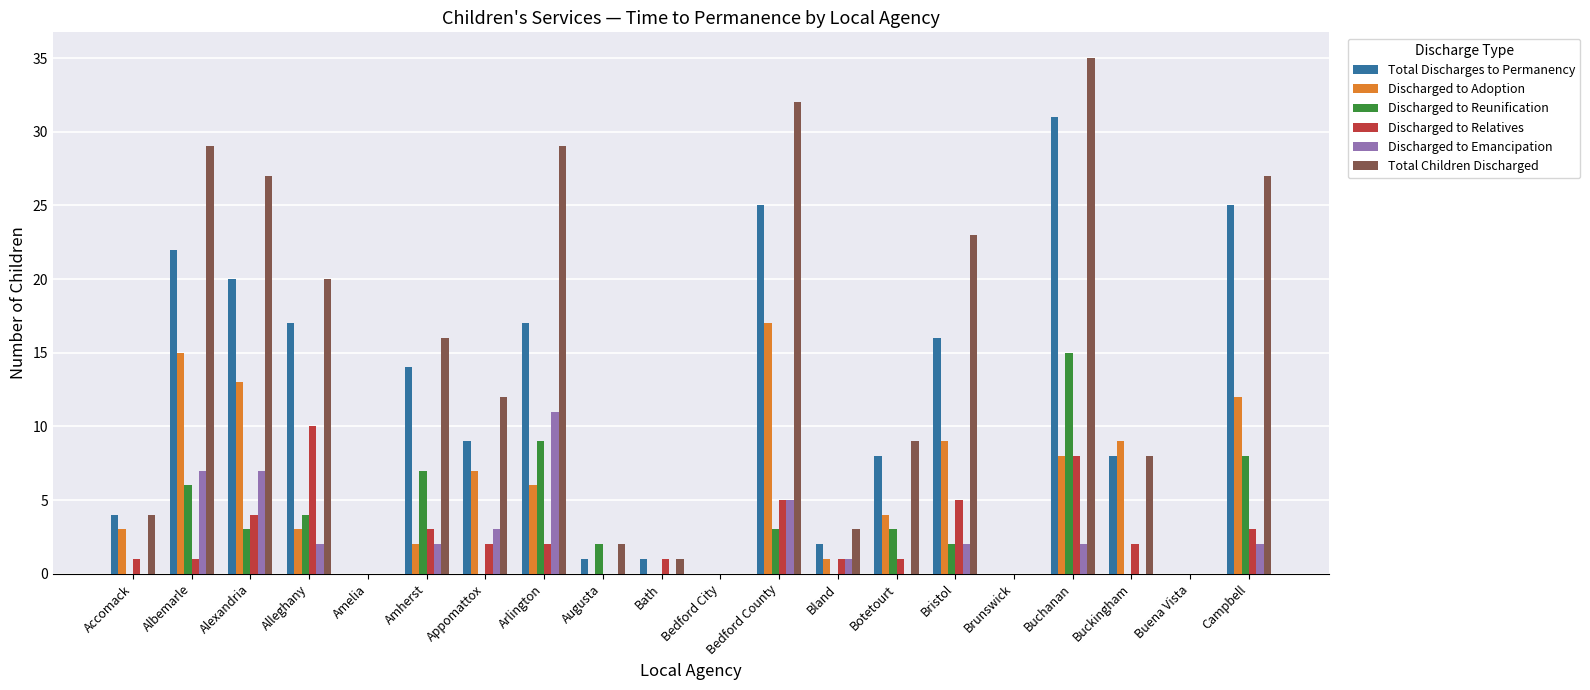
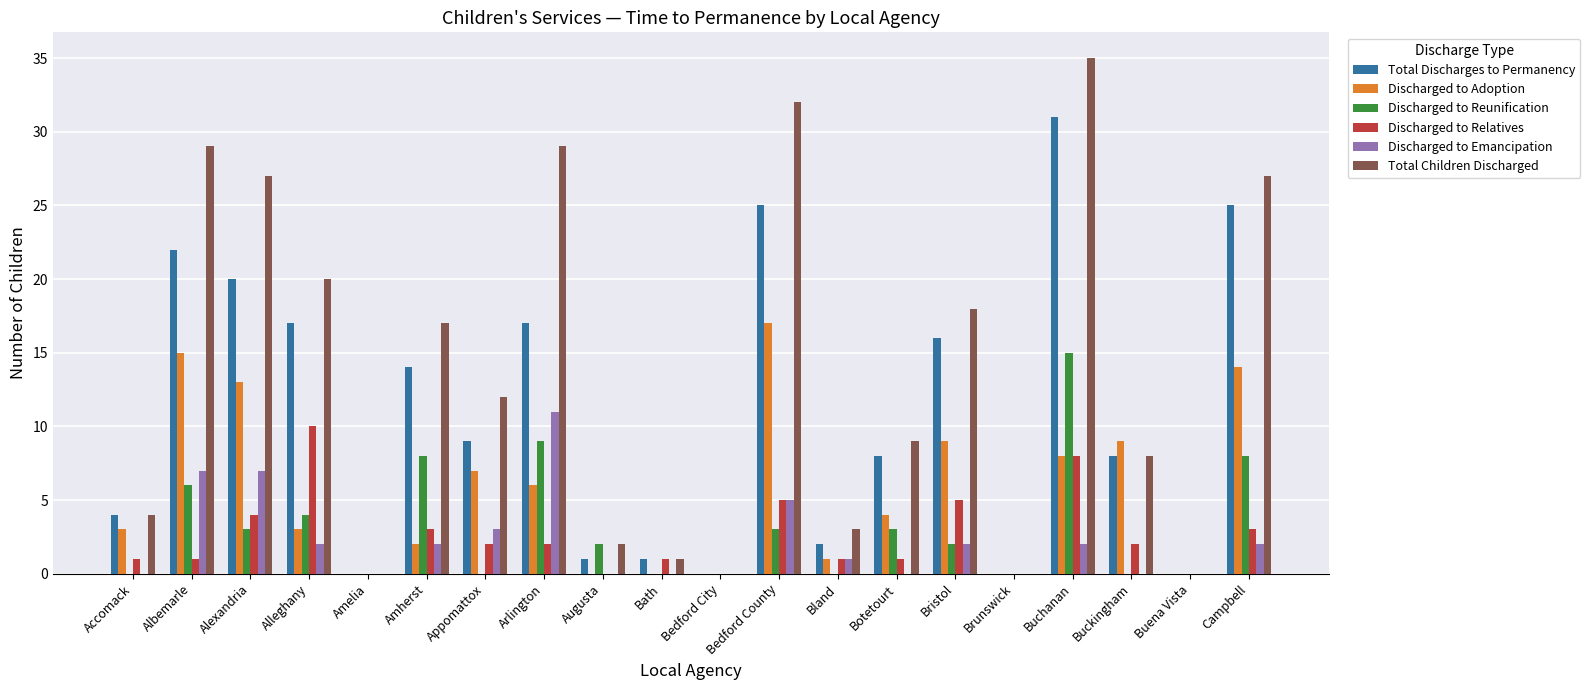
  {
    "Total Discharges to Permanency": {
      "Accomack": 4,
      "Albemarle": 22,
      "Alexandria": 20,
      "Alleghany": 17,
      "Amelia": 0,
      "Amherst": 14,
      "Appomattox": 9,
      "Arlington": 17,
      "Augusta": 1,
      "Bath": 1,
      "Bedford City": 0,
      "Bedford County": 25,
      "Bland": 2,
      "Botetourt": 8,
      "Bristol": 16,
      "Brunswick": 0,
      "Buchanan": 31,
      "Buckingham": 8,
      "Buena Vista": 0,
      "Campbell": 25
    },
    "Discharged to Adoption": {
      "Accomack": 3,
      "Albemarle": 15,
      "Alexandria": 13,
      "Alleghany": 3,
      "Amelia": 0,
      "Amherst": 2,
      "Appomattox": 7,
      "Arlington": 6,
      "Augusta": 0,
      "Bath": 0,
      "Bedford City": 0,
      "Bedford County": 17,
      "Bland": 1,
      "Botetourt": 4,
      "Bristol": 9,
      "Brunswick": 0,
      "Buchanan": 8,
      "Buckingham": 9,
      "Buena Vista": 0,
-     "Campbell": 12
+     "Campbell": 14
    },
    "Discharged to Reunification": {
      "Accomack": 0,
      "Albemarle": 6,
      "Alexandria": 3,
      "Alleghany": 4,
      "Amelia": 0,
-     "Amherst": 7,
+     "Amherst": 8,
      "Appomattox": 0,
      "Arlington": 9,
      "Augusta": 2,
      "Bath": 0,
      "Bedford City": 0,
      "Bedford County": 3,
      "Bland": 0,
      "Botetourt": 3,
      "Bristol": 2,
      "Brunswick": 0,
      "Buchanan": 15,
      "Buckingham": 0,
      "Buena Vista": 0,
      "Campbell": 8
    },
    "Discharged to Relatives": {
      "Accomack": 1,
      "Albemarle": 1,
      "Alexandria": 4,
      "Alleghany": 10,
      "Amelia": 0,
      "Amherst": 3,
      "Appomattox": 2,
      "Arlington": 2,
      "Augusta": 0,
      "Bath": 1,
      "Bedford City": 0,
      "Bedford County": 5,
      "Bland": 1,
      "Botetourt": 1,
      "Bristol": 5,
      "Brunswick": 0,
      "Buchanan": 8,
      "Buckingham": 2,
      "Buena Vista": 0,
      "Campbell": 3
    },
    "Discharged to Emancipation": {
      "Accomack": 0,
      "Albemarle": 7,
      "Alexandria": 7,
      "Alleghany": 2,
      "Amelia": 0,
      "Amherst": 2,
      "Appomattox": 3,
      "Arlington": 11,
      "Augusta": 0,
      "Bath": 0,
      "Bedford City": 0,
      "Bedford County": 5,
      "Bland": 1,
      "Botetourt": 0,
      "Bristol": 2,
      "Brunswick": 0,
      "Buchanan": 2,
      "Buckingham": 0,
      "Buena Vista": 0,
      "Campbell": 2
    },
    "Total Children Discharged": {
      "Accomack": 4,
      "Albemarle": 29,
      "Alexandria": 27,
      "Alleghany": 20,
      "Amelia": 0,
-     "Amherst": 16,
+     "Amherst": 17,
      "Appomattox": 12,
      "Arlington": 29,
      "Augusta": 2,
      "Bath": 1,
      "Bedford City": 0,
      "Bedford County": 32,
      "Bland": 3,
      "Botetourt": 9,
-     "Bristol": 23,
+     "Bristol": 18,
      "Brunswick": 0,
      "Buchanan": 35,
      "Buckingham": 8,
      "Buena Vista": 0,
      "Campbell": 27
    }
  }
